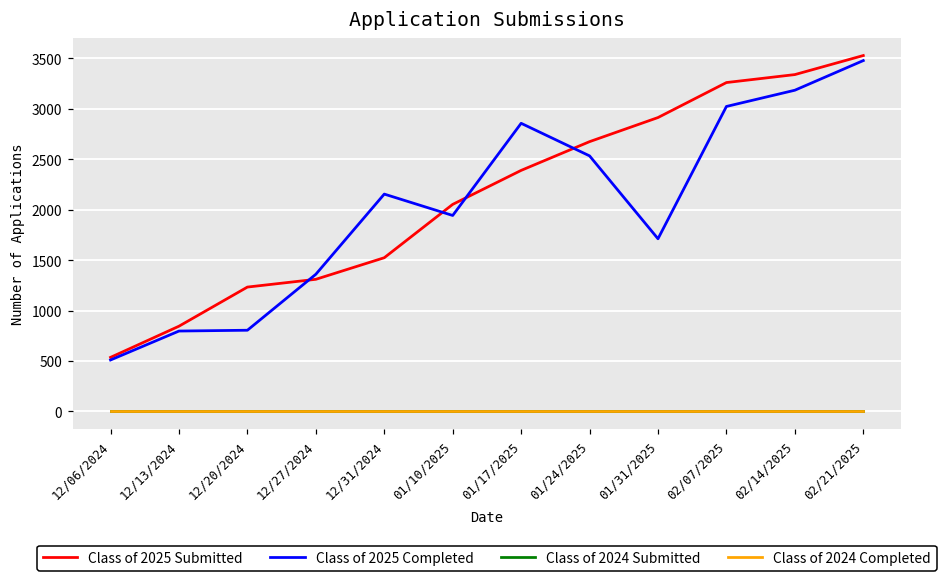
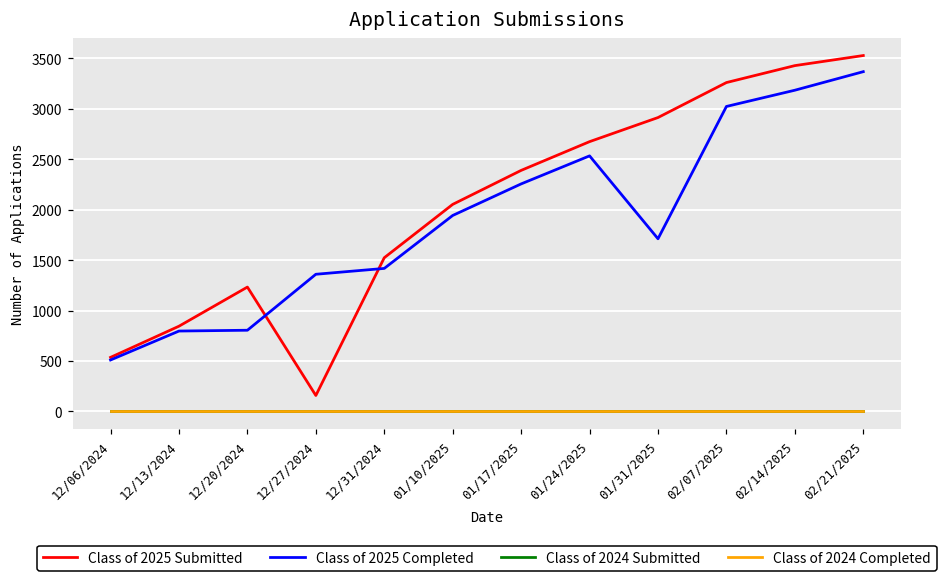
  {
    "Class of 2025 Submitted": {
      "12/13/2024": 800,
      "12/20/2024": 1200,
-     "12/27/2024": 1300,
+     "12/27/2024": 200,
      "12/31/2024": 1500,
      "01/10/2025": 2100,
      "01/17/2025": 2400,
      "01/24/2025": 2700,
      "01/31/2025": 2900,
      "02/07/2025": 3300,
-     "02/14/2025": 3300,
+     "02/14/2025": 3400,
      "02/21/2025": 3500
    },
    "Class of 2025 Completed": {
      "12/13/2024": 800,
      "12/20/2024": 800,
      "12/27/2024": 1400,
-     "12/31/2024": 2200,
+     "12/31/2024": 1400,
      "01/10/2025": 1900,
-     "01/17/2025": 2900,
+     "01/17/2025": 2300,
      "01/24/2025": 2500,
      "01/31/2025": 1700,
      "02/07/2025": 3000,
      "02/14/2025": 3200,
-     "02/21/2025": 3500
+     "02/21/2025": 3400
    },
    "Class of 2024 Completed": {
      "12/06/2024": 0,
      "12/13/2024": 0,
      "12/20/2024": 0,
      "12/27/2024": 0,
      "12/31/2024": 0,
      "01/10/2025": 0,
      "01/17/2025": 0,
      "01/24/2025": 0,
      "01/31/2025": 0,
      "02/07/2025": 0,
      "02/14/2025": 0,
      "02/21/2025": 0
    }
  }
